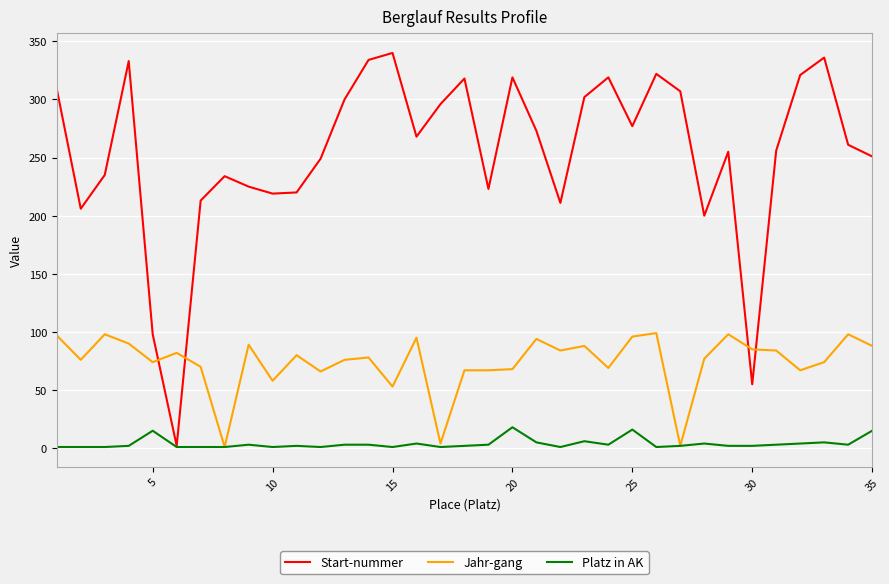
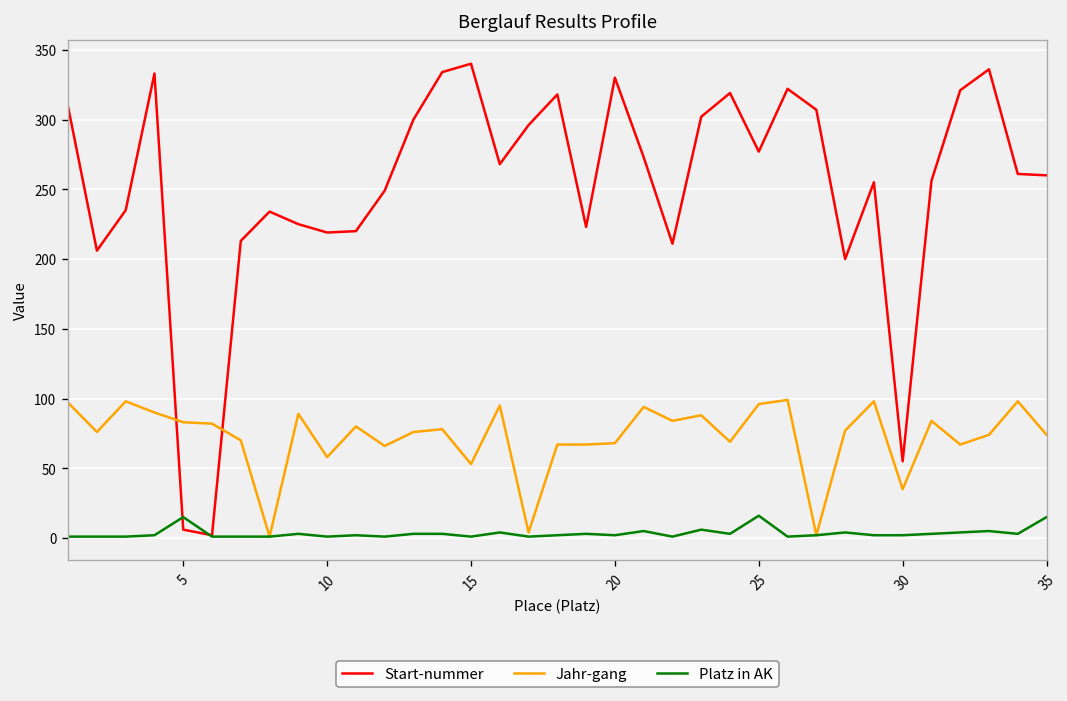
  {
    "Start-nummer": {
-     "5": 98,
+     "5": 6,
      "10": 219,
      "15": 340,
-     "20": 319,
+     "20": 330,
      "25": 277,
      "30": 55,
-     "35": 251
+     "35": 260
    },
    "Jahr-gang": {
-     "5": 74,
+     "5": 83,
      "10": 58,
      "15": 53,
      "20": 68,
      "25": 96,
-     "30": 85,
-     "35": 88
+     "30": 35,
+     "35": 74
    },
    "Platz in AK": {
      "5": 15,
      "10": 1,
      "15": 1,
-     "20": 18,
+     "20": 2,
      "25": 16,
      "30": 2,
      "35": 15
    }
  }
